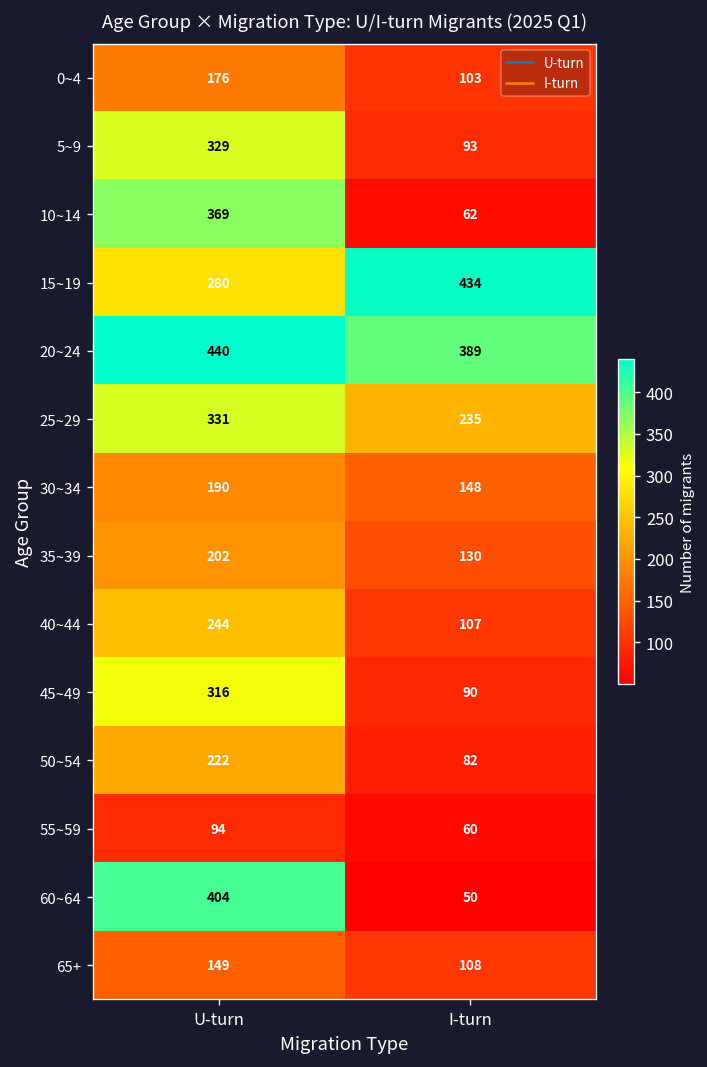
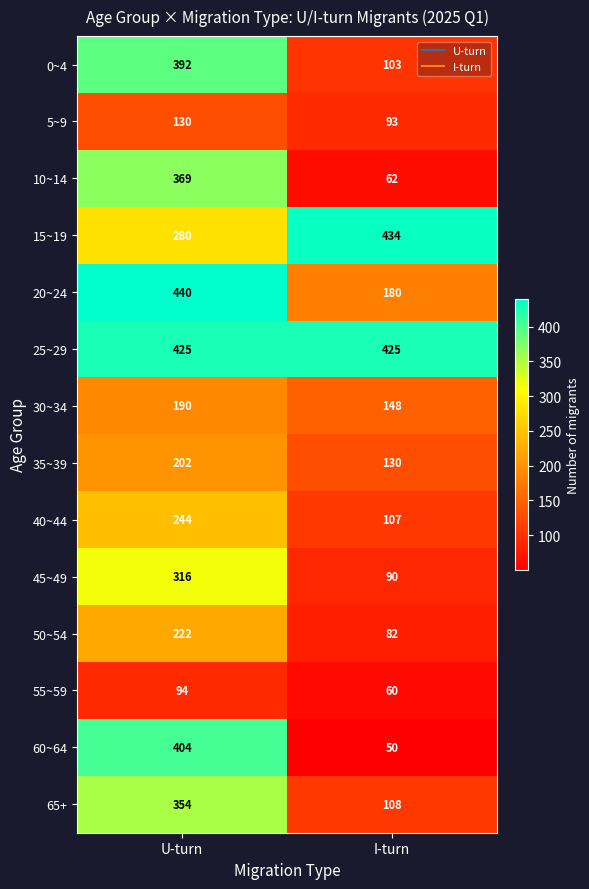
  {
    "0~4": {
-     "U-turn": 176,
+     "U-turn": 392,
      "I-turn": 103
    },
    "5~9": {
-     "U-turn": 329,
+     "U-turn": 130,
      "I-turn": 93
    },
    "10~14": {
      "U-turn": 369,
      "I-turn": 62
    },
    "15~19": {
      "U-turn": 280,
      "I-turn": 434
    },
    "20~24": {
      "U-turn": 440,
-     "I-turn": 389
+     "I-turn": 180
    },
    "25~29": {
-     "U-turn": 331,
-     "I-turn": 235
+     "U-turn": 425,
+     "I-turn": 425
    },
    "30~34": {
      "U-turn": 190,
      "I-turn": 148
    },
    "35~39": {
      "U-turn": 202,
      "I-turn": 130
    },
    "40~44": {
      "U-turn": 244,
      "I-turn": 107
    },
    "45~49": {
      "U-turn": 316,
      "I-turn": 90
    },
    "50~54": {
      "U-turn": 222,
      "I-turn": 82
    },
    "55~59": {
      "U-turn": 94,
      "I-turn": 60
    },
    "60~64": {
      "U-turn": 404,
      "I-turn": 50
    },
    "65+": {
-     "U-turn": 149,
+     "U-turn": 354,
      "I-turn": 108
    }
  }
